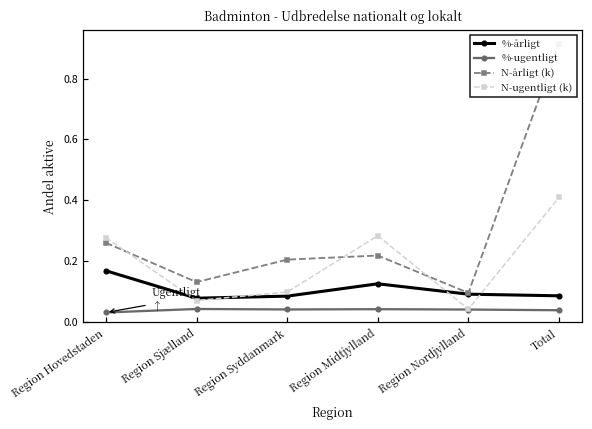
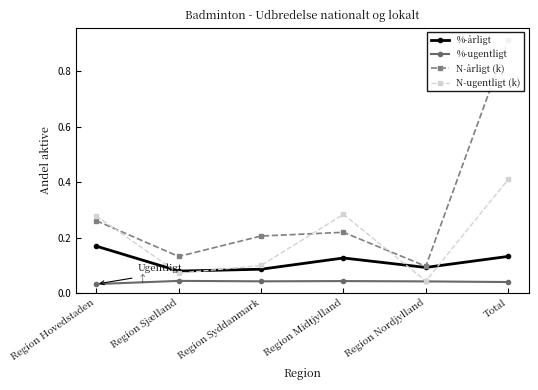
  {
    "%-årligt": {
      "Region Hovedstaden": 0.17,
      "Region Syddanmark": 0.09,
      "Region Midtjylland": 0.13,
-     "Total": 0.09
+     "Total": 0.13
    },
    "N-ugentligt (k)": {
      "Region Hovedstaden": 0.28,
      "Region Syddanmark": 0.10,
      "Region Midtjylland": 0.28,
      "Total": 0.41
    }
  }
